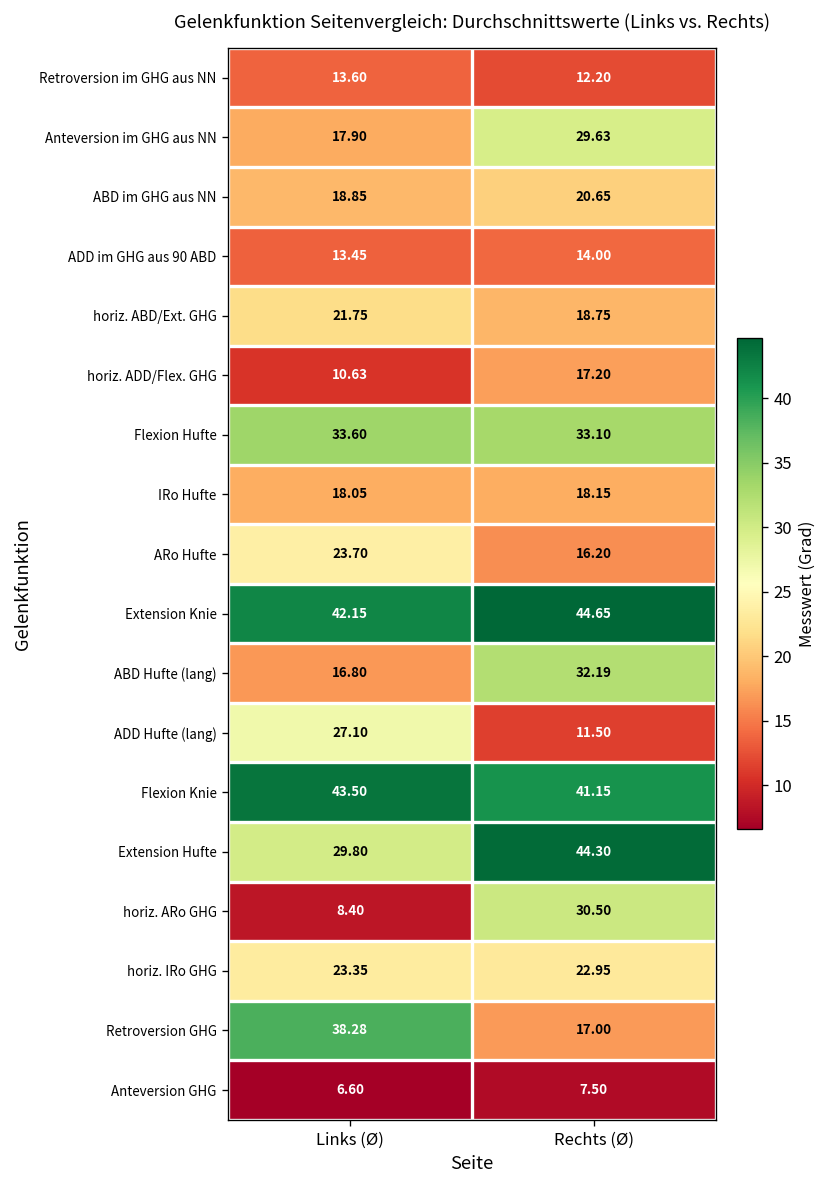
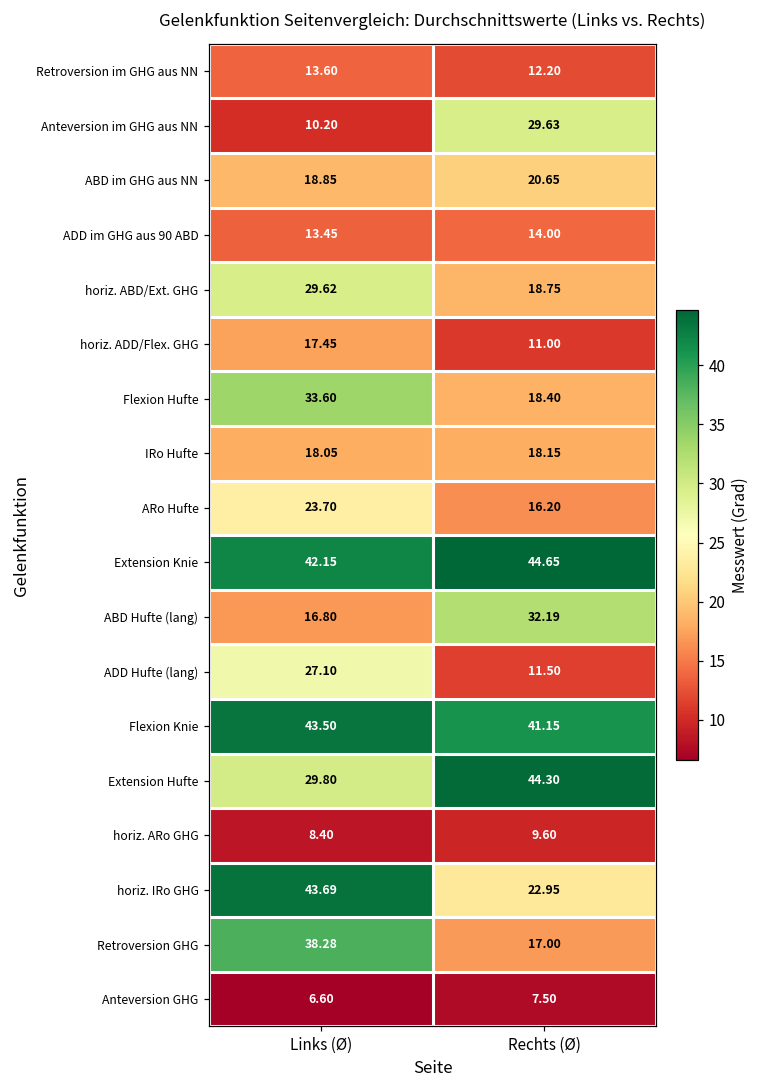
  {
    "Retroversion im GHG aus NN": {
      "Links (Ø)": 13.60,
      "Rechts (Ø)": 12.20
    },
    "Anteversion im GHG aus NN": {
-     "Links (Ø)": 17.90,
+     "Links (Ø)": 10.20,
      "Rechts (Ø)": 29.63
    },
    "ABD im GHG aus NN": {
      "Links (Ø)": 18.85,
      "Rechts (Ø)": 20.65
    },
    "ADD im GHG aus 90 ABD": {
      "Links (Ø)": 13.45,
      "Rechts (Ø)": 14.00
    },
    "horiz. ABD/Ext. GHG": {
-     "Links (Ø)": 21.75,
+     "Links (Ø)": 29.62,
      "Rechts (Ø)": 18.75
    },
    "horiz. ADD/Flex. GHG": {
-     "Links (Ø)": 10.63,
-     "Rechts (Ø)": 17.20
+     "Links (Ø)": 17.45,
+     "Rechts (Ø)": 11.00
    },
    "Flexion Hufte": {
      "Links (Ø)": 33.60,
-     "Rechts (Ø)": 33.10
+     "Rechts (Ø)": 18.40
    },
    "IRo Hufte": {
      "Links (Ø)": 18.05,
      "Rechts (Ø)": 18.15
    },
    "ARo Hufte": {
      "Links (Ø)": 23.70,
      "Rechts (Ø)": 16.20
    },
    "Extension Knie": {
      "Links (Ø)": 42.15,
      "Rechts (Ø)": 44.65
    },
    "ABD Hufte (lang)": {
      "Links (Ø)": 16.80,
      "Rechts (Ø)": 32.19
    },
    "ADD Hufte (lang)": {
      "Links (Ø)": 27.10,
      "Rechts (Ø)": 11.50
    },
    "Flexion Knie": {
      "Links (Ø)": 43.50,
      "Rechts (Ø)": 41.15
    },
    "Extension Hufte": {
      "Links (Ø)": 29.80,
      "Rechts (Ø)": 44.30
    },
    "horiz. ARo GHG": {
      "Links (Ø)": 8.40,
-     "Rechts (Ø)": 30.50
+     "Rechts (Ø)": 9.60
    },
    "horiz. IRo GHG": {
-     "Links (Ø)": 23.35,
+     "Links (Ø)": 43.69,
      "Rechts (Ø)": 22.95
    },
    "Retroversion GHG": {
      "Links (Ø)": 38.28,
      "Rechts (Ø)": 17.00
    },
    "Anteversion GHG": {
      "Links (Ø)": 6.60,
      "Rechts (Ø)": 7.50
    }
  }
